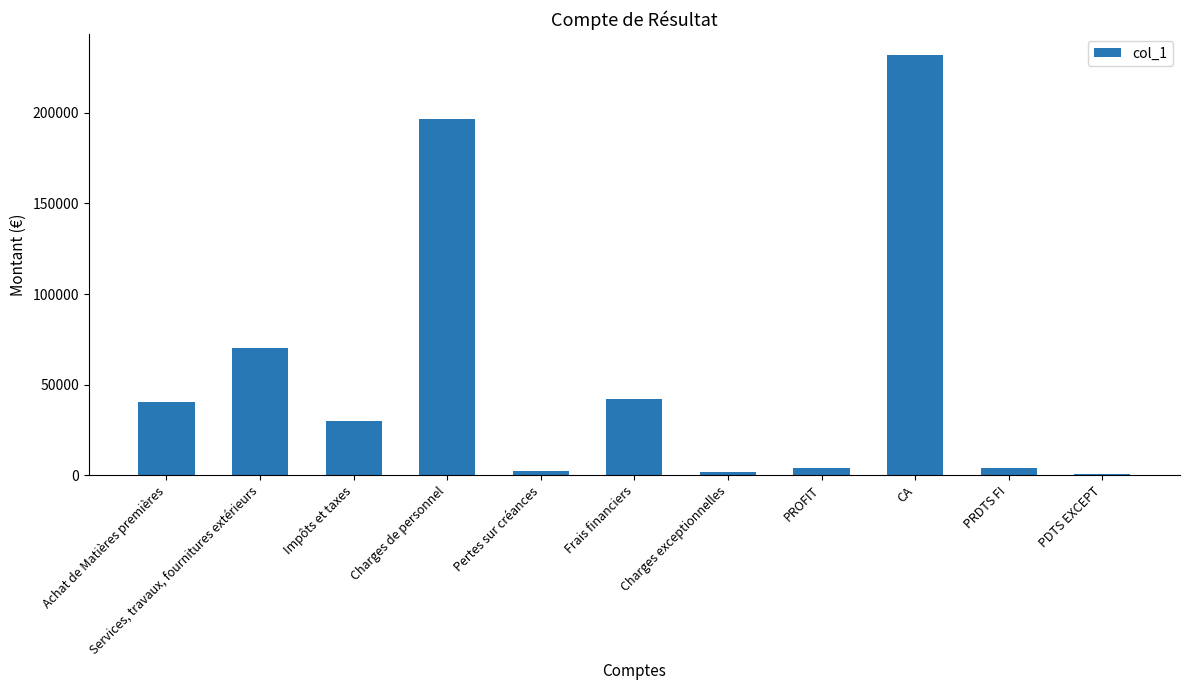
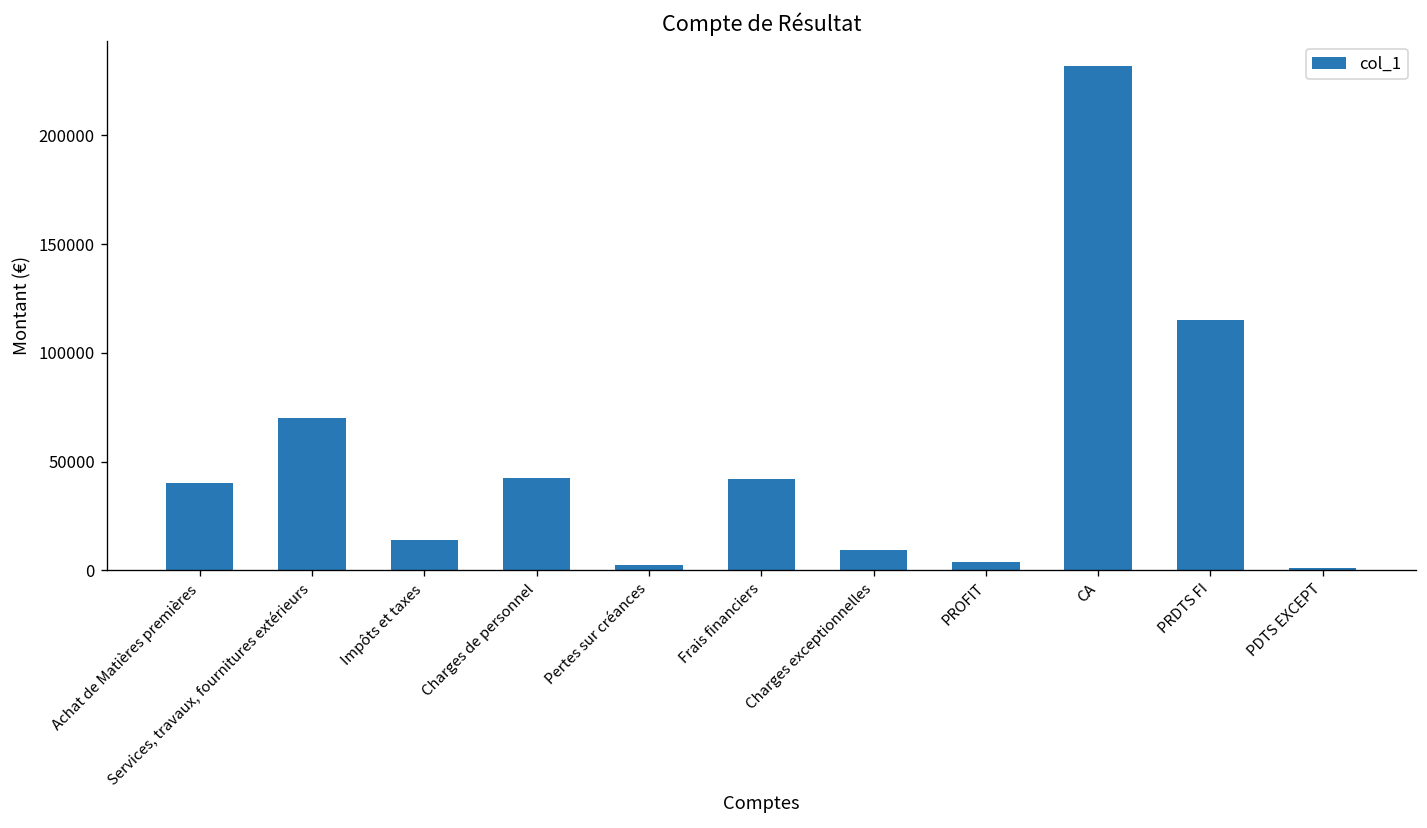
  {
    "Achat de Matières premières": 40000,
    "Services, travaux, fournitures extérieurs": 70000,
-   "Impôts et taxes": 30000,
-   "Charges de personnel": 197000,
+   "Impôts et taxes": 14000,
+   "Charges de personnel": 43000,
    "Pertes sur créances": 3000,
    "Frais financiers": 42000,
-   "Charges exceptionnelles": 2000,
+   "Charges exceptionnelles": 9000,
    "PROFIT": 4000,
    "CA": 232000,
-   "PRDTS FI": 4000
+   "PRDTS FI": 115000
  }
